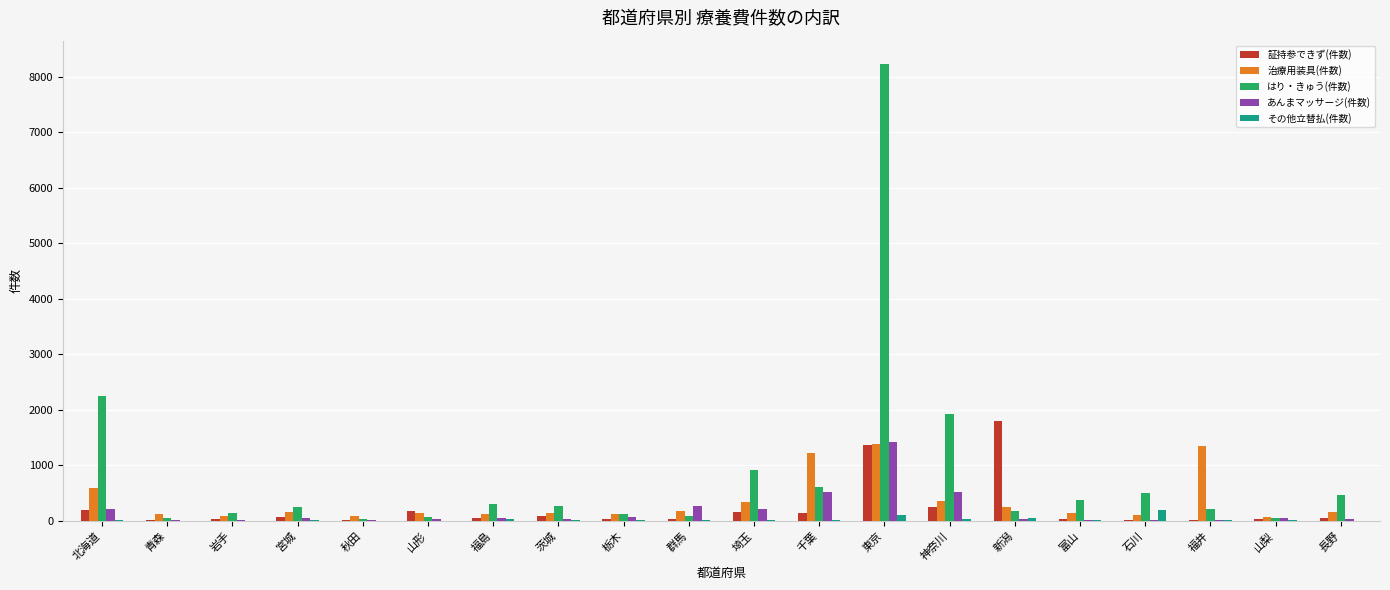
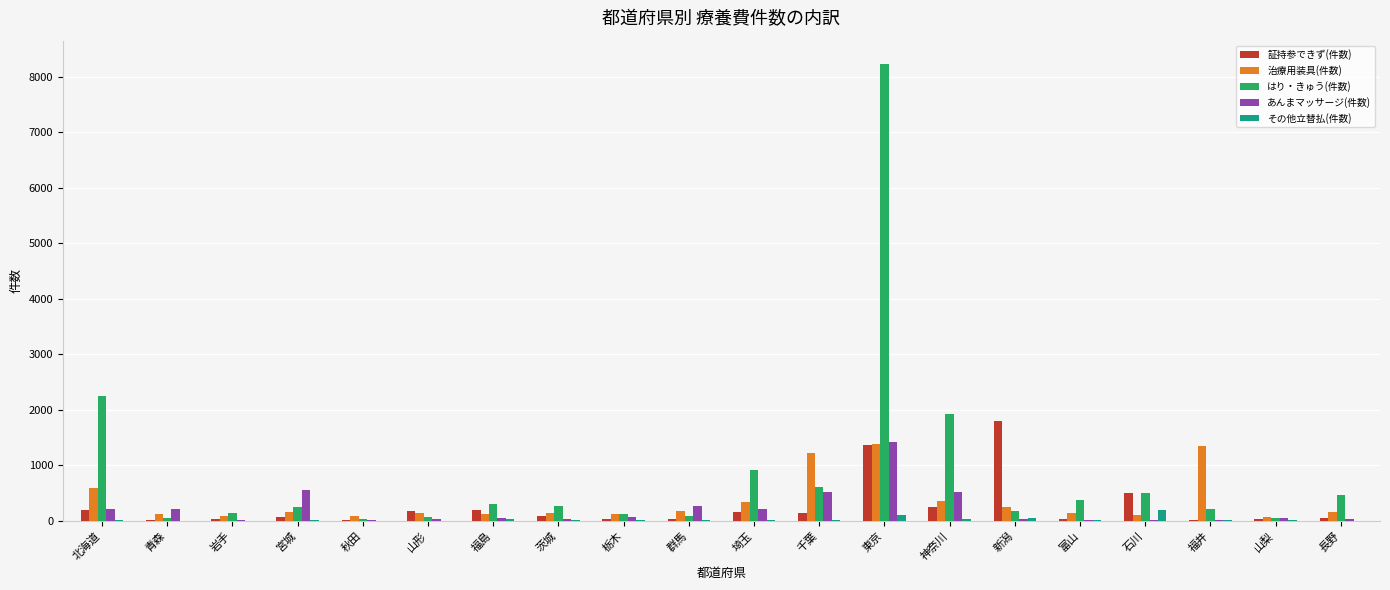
  {
    "証持参できず(件数)": {
      "北海道": 200,
      "宮城": 100,
      "山形": 200,
-     "福島": 0,
+     "福島": 200,
      "茨城": 100,
      "埼玉": 200,
      "千葉": 100,
      "東京": 1400,
      "神奈川": 200,
      "新潟": 1800,
-     "石川": 0,
+     "石川": 500,
      "長野": 100
    },
    "治療用装具(件数)": {
      "北海道": 600,
      "青森": 100,
      "岩手": 100,
      "宮城": 200,
      "秋田": 100,
      "山形": 100,
      "福島": 100,
      "茨城": 100,
      "栃木": 100,
      "群馬": 200,
      "埼玉": 300,
      "千葉": 1200,
      "東京": 1400,
      "神奈川": 300,
      "新潟": 300,
      "富山": 100,
      "石川": 100,
      "福井": 1300,
      "山梨": 100,
      "長野": 200
    },
    "あんまマッサージ(件数)": {
      "北海道": 200,
-     "青森": 0,
-     "宮城": 0,
+     "青森": 200,
+     "宮城": 600,
      "福島": 100,
      "栃木": 100,
      "群馬": 300,
      "埼玉": 200,
      "千葉": 500,
      "東京": 1400,
      "神奈川": 500,
      "山梨": 0
    }
  }
